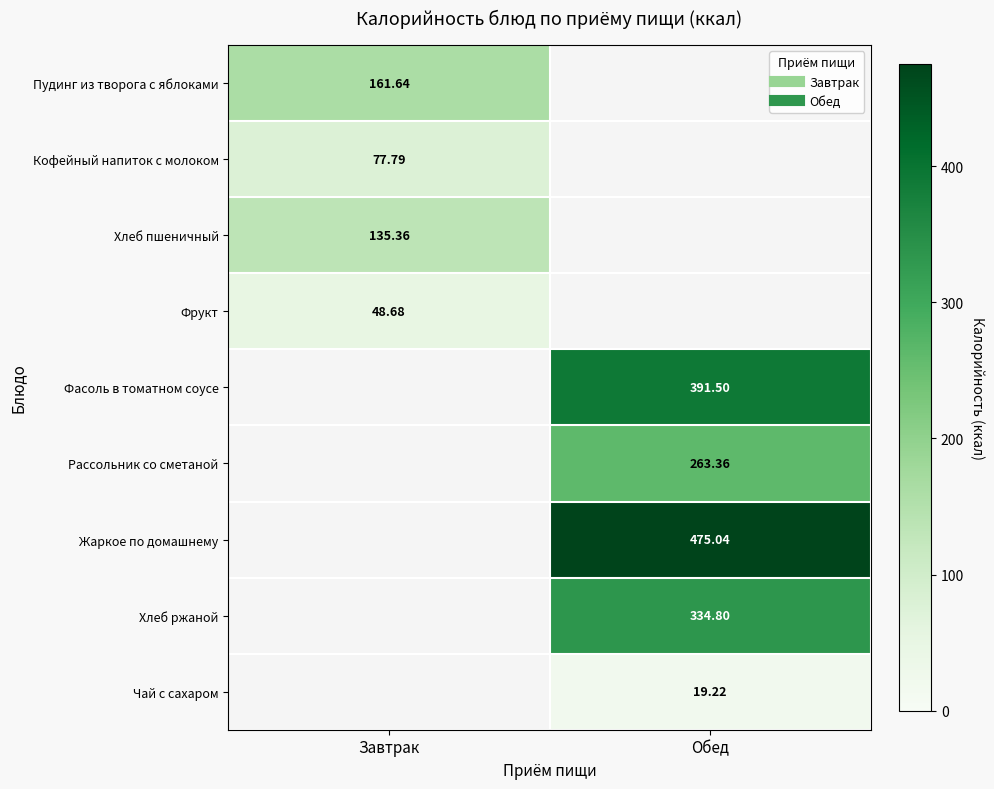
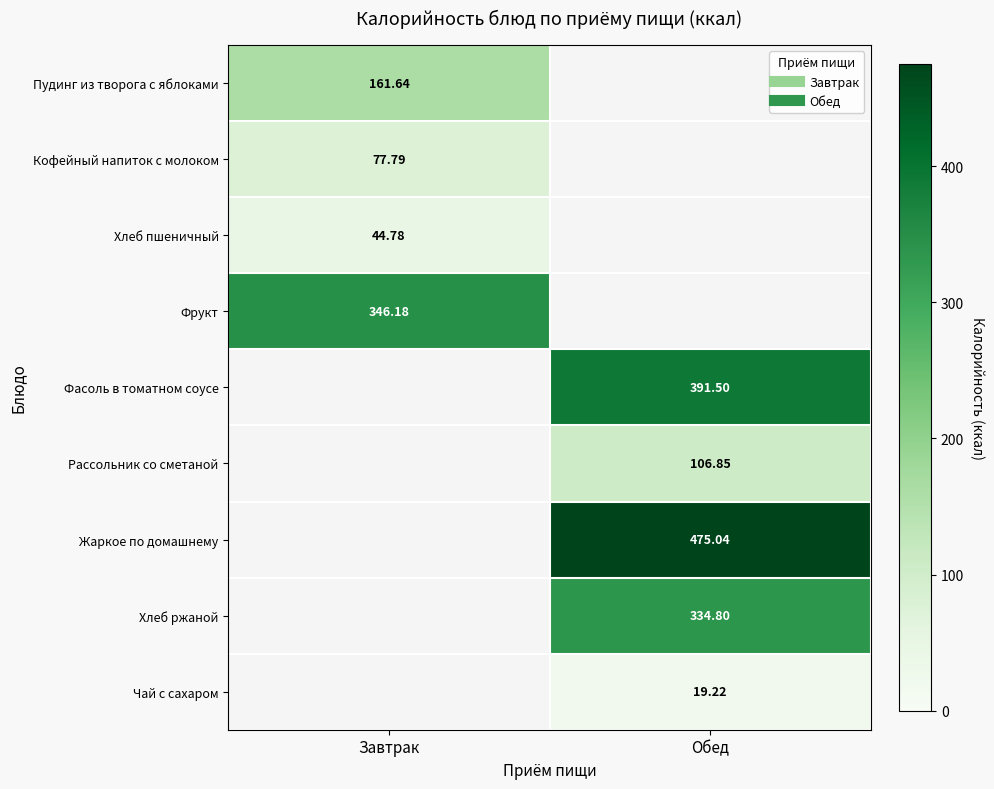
  {
    "Пудинг из творога с яблоками": {
      "Завтрак": 161.64
    },
    "Кофейный напиток с молоком": {
      "Завтрак": 77.79
    },
    "Хлеб пшеничный": {
-     "Завтрак": 135.36
+     "Завтрак": 44.78
    },
    "Фрукт": {
-     "Завтрак": 48.68
+     "Завтрак": 346.18
    },
    "Фасоль в томатном соусе": {
      "Обед": 391.50
    },
    "Рассольник со сметаной": {
-     "Обед": 263.36
+     "Обед": 106.85
    },
    "Жаркое по домашнему": {
      "Обед": 475.04
    },
    "Хлеб ржаной": {
      "Обед": 334.80
    },
    "Чай с сахаром": {
      "Обед": 19.22
    }
  }
